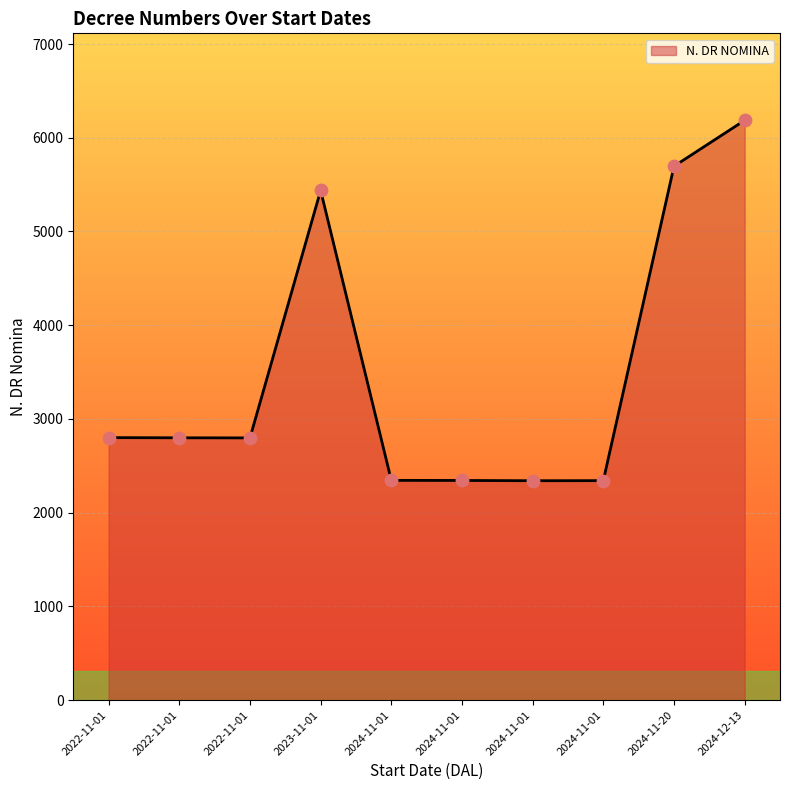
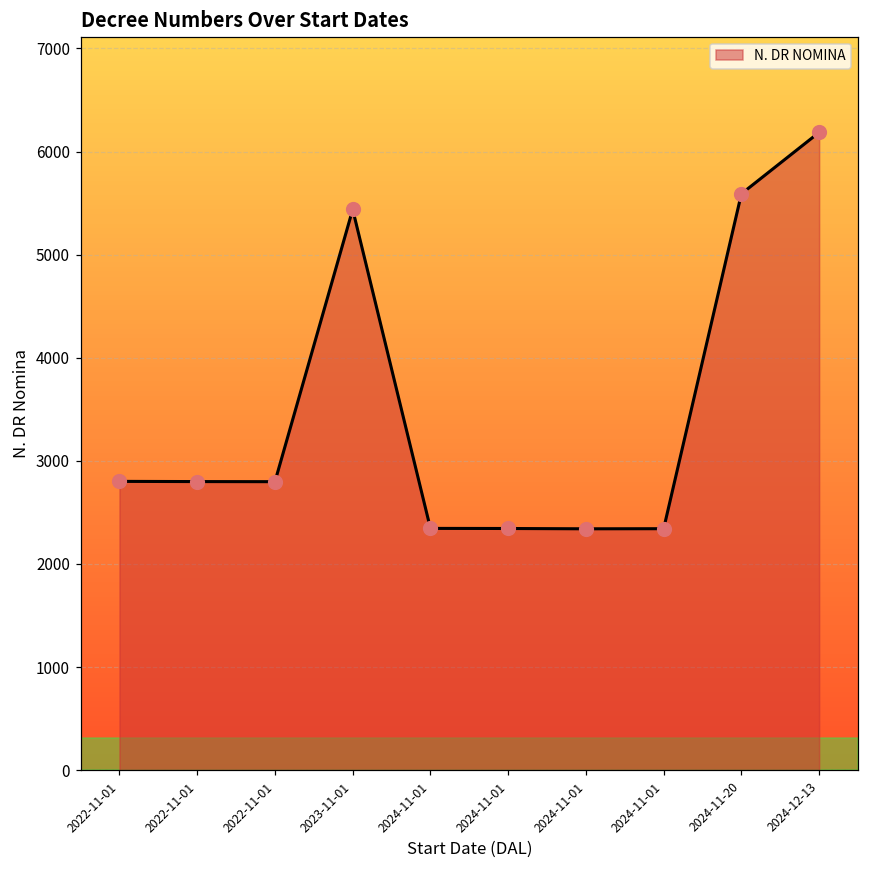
  {
    "2023-11-01": 5400,
-   "2024-11-20": 5700,
+   "2024-11-20": 5600,
    "2024-12-13": 6200
  }
